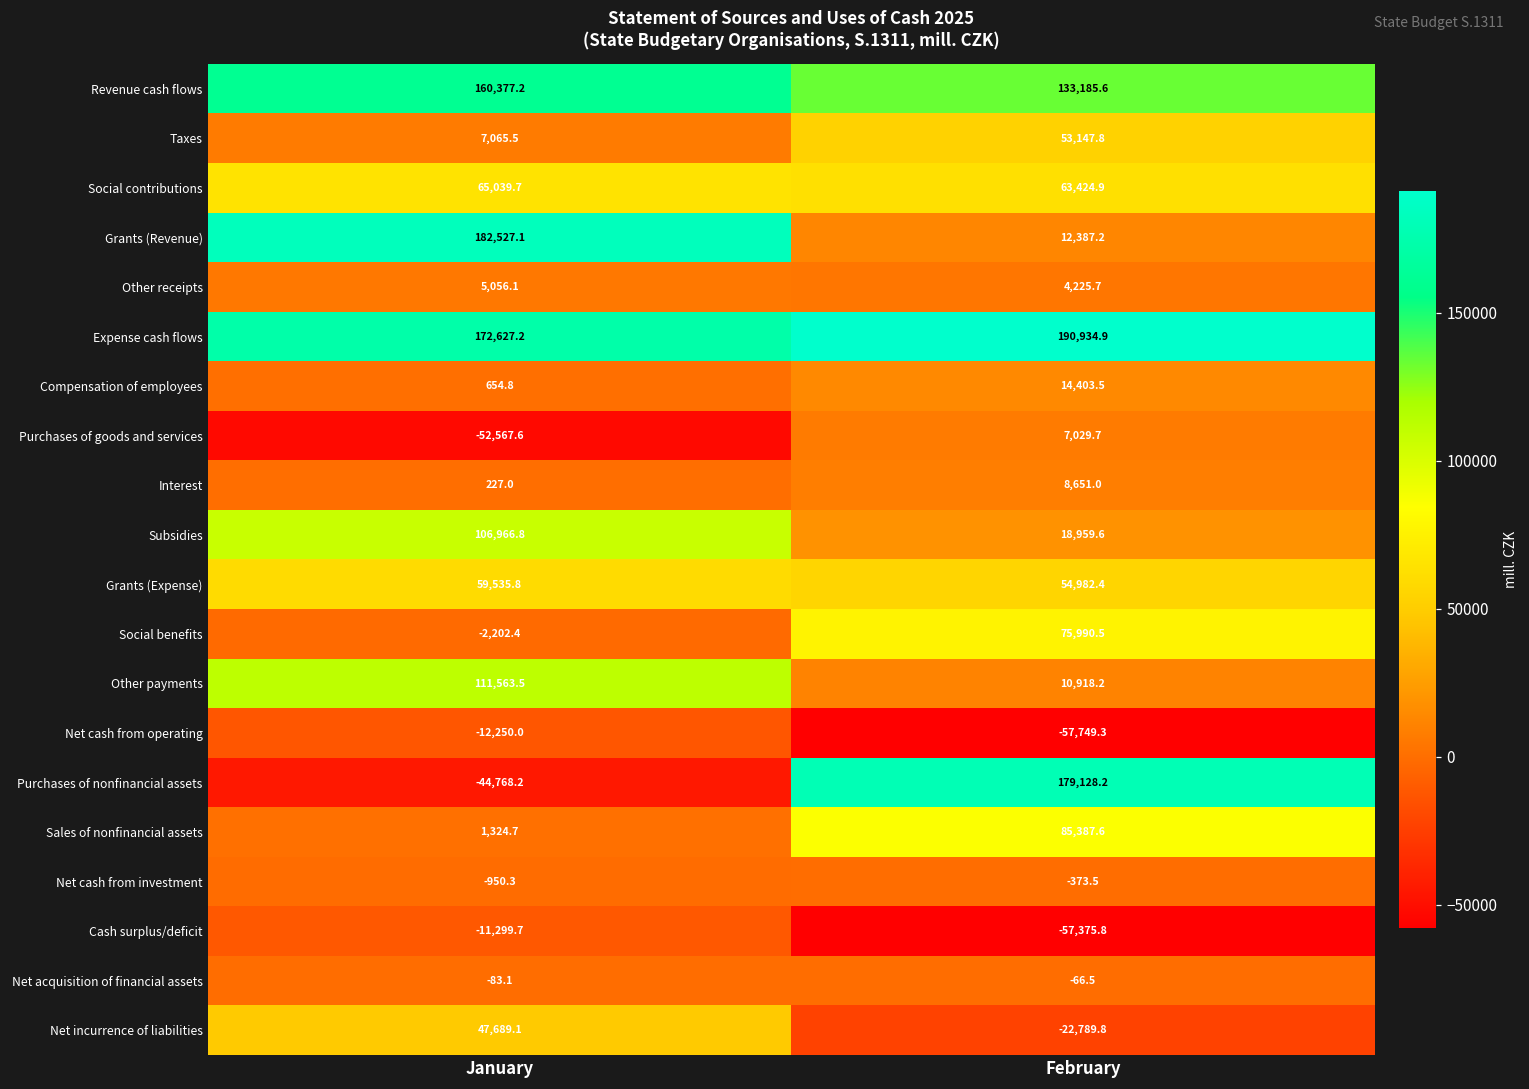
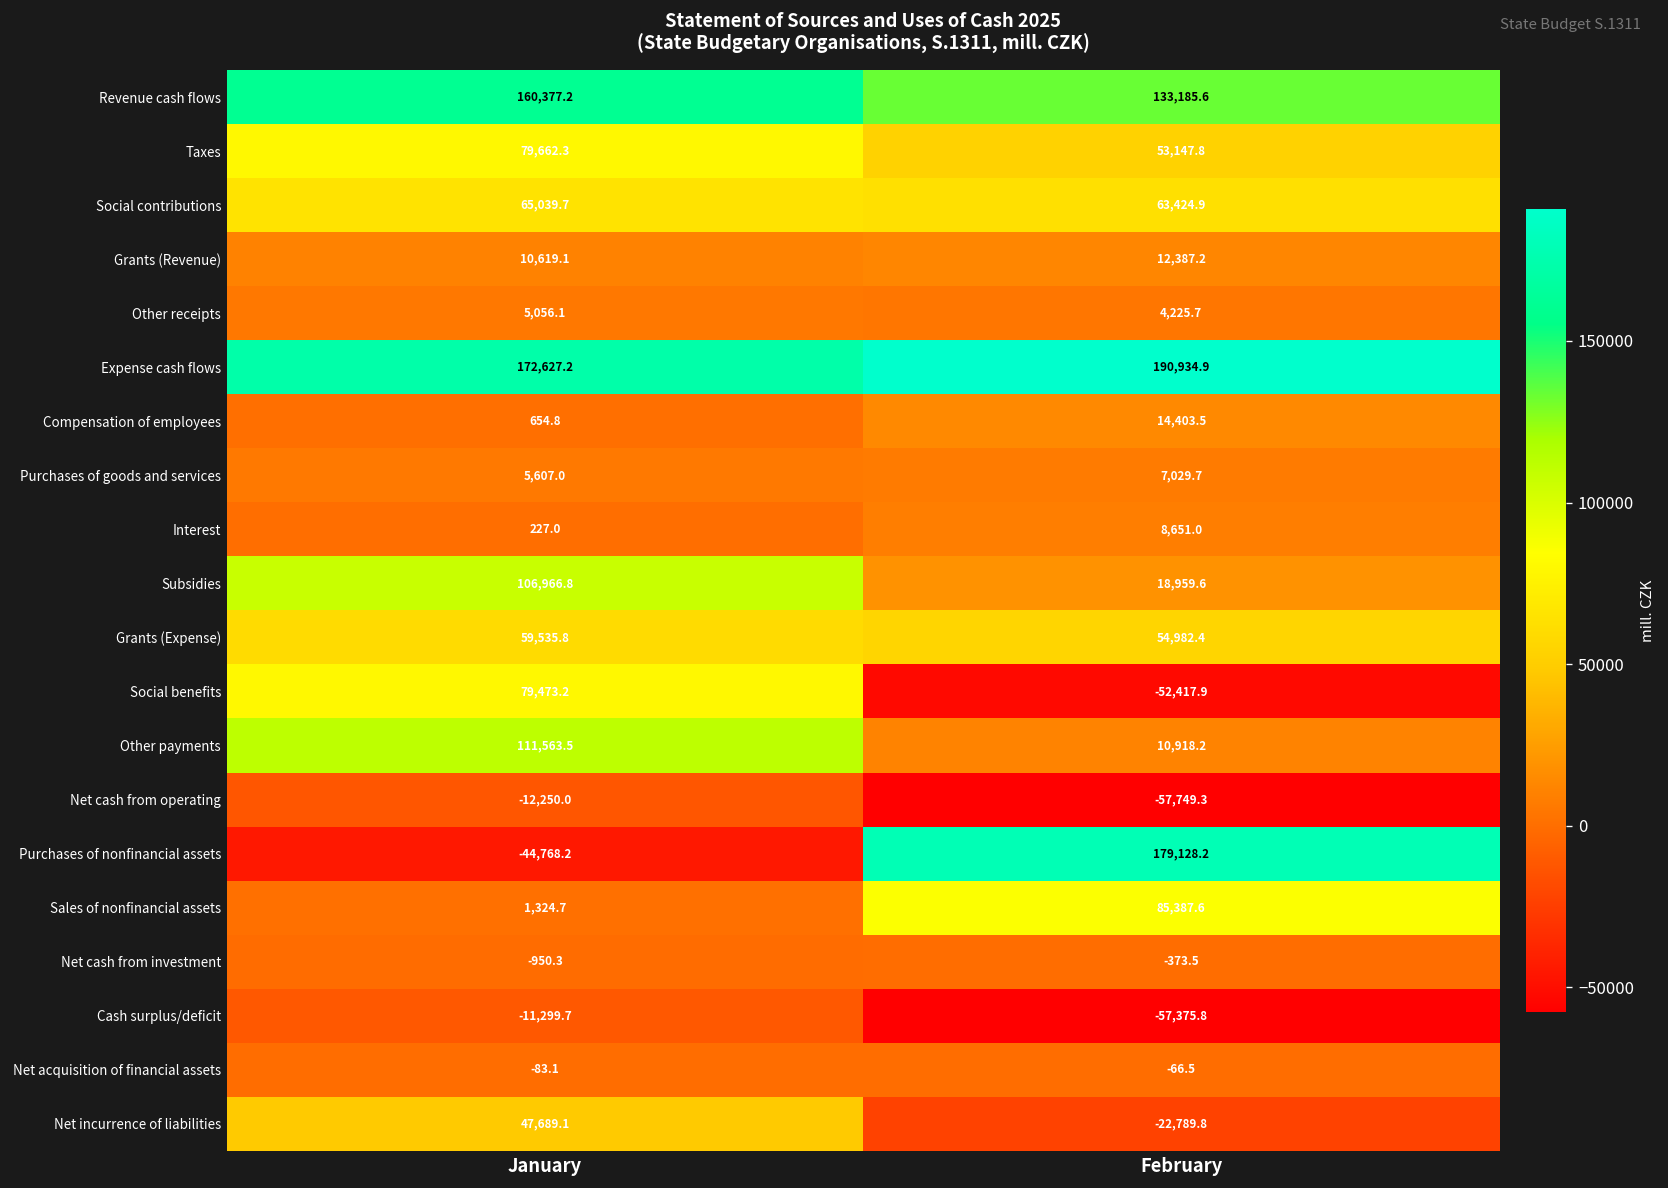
  {
    "Revenue cash flows": {
      "January": "160,377.2",
      "February": "133,185.6"
    },
    "Taxes": {
-     "January": "7,065.5",
+     "January": "79,662.3",
      "February": "53,147.8"
    },
    "Social contributions": {
      "January": "65,039.7",
      "February": "63,424.9"
    },
    "Grants (Revenue)": {
-     "January": "182,527.1",
+     "January": "10,619.1",
      "February": "12,387.2"
    },
    "Other receipts": {
      "January": "5,056.1",
      "February": "4,225.7"
    },
    "Expense cash flows": {
      "January": "172,627.2",
      "February": "190,934.9"
    },
    "Compensation of employees": {
      "January": "654.8",
      "February": "14,403.5"
    },
    "Purchases of goods and services": {
-     "January": "-52,567.6",
+     "January": "5,607.0",
      "February": "7,029.7"
    },
    "Interest": {
      "January": "227.0",
      "February": "8,651.0"
    },
    "Subsidies": {
      "January": "106,966.8",
      "February": "18,959.6"
    },
    "Grants (Expense)": {
      "January": "59,535.8",
      "February": "54,982.4"
    },
    "Social benefits": {
-     "January": "-2,202.4",
-     "February": "75,990.5"
+     "January": "79,473.2",
+     "February": "-52,417.9"
    },
    "Other payments": {
      "January": "111,563.5",
      "February": "10,918.2"
    },
    "Net cash from operating": {
      "January": "-12,250.0",
      "February": "-57,749.3"
    },
    "Purchases of nonfinancial assets": {
      "January": "-44,768.2",
      "February": "179,128.2"
    },
    "Sales of nonfinancial assets": {
      "January": "1,324.7",
      "February": "85,387.6"
    },
    "Net cash from investment": {
      "January": "-950.3",
      "February": "-373.5"
    },
    "Cash surplus/deficit": {
      "January": "-11,299.7",
      "February": "-57,375.8"
    },
    "Net acquisition of financial assets": {
      "January": "-83.1",
      "February": "-66.5"
    },
    "Net incurrence of liabilities": {
      "January": "47,689.1",
      "February": "-22,789.8"
    }
  }
